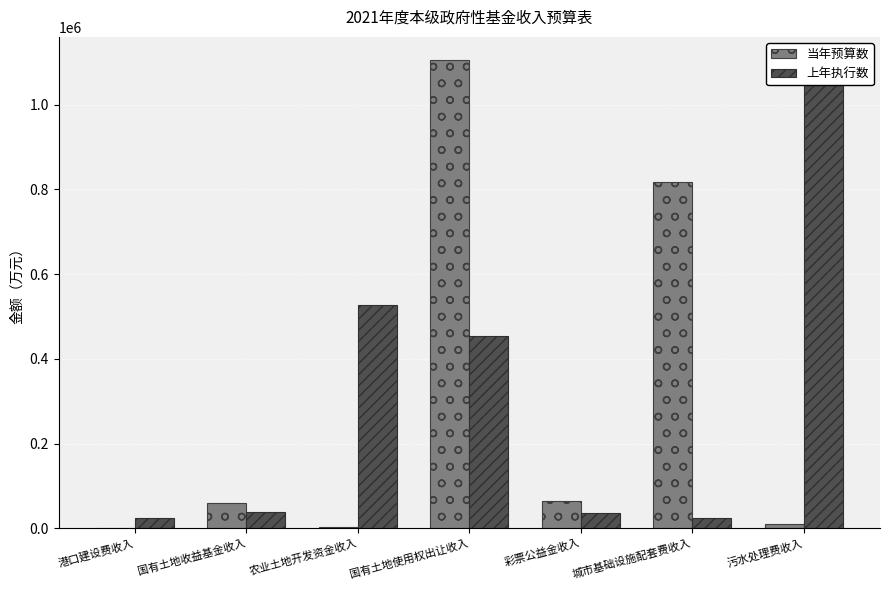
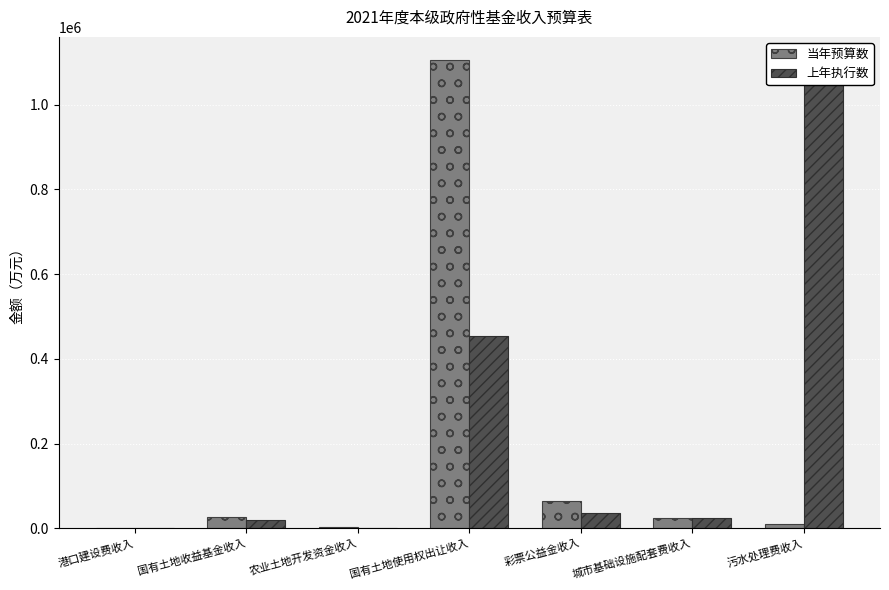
  {
    "当年预算数": {
-     "国有土地收益基金收入": 60000,
+     "国有土地收益基金收入": 30000,
      "国有土地使用权出让收入": 1110000,
      "彩票公益金收入": 70000,
-     "城市基础设施配套费收入": 820000,
+     "城市基础设施配套费收入": 20000,
      "污水处理费收入": 10000
    },
    "上年执行数": {
-     "港口建设费收入": 20000,
-     "国有土地收益基金收入": 40000,
-     "农业土地开发资金收入": 530000,
+     "港口建设费收入": 0,
+     "国有土地收益基金收入": 20000,
+     "农业土地开发资金收入": 0,
      "国有土地使用权出让收入": 450000,
      "彩票公益金收入": 40000,
      "城市基础设施配套费收入": 20000
    }
  }
